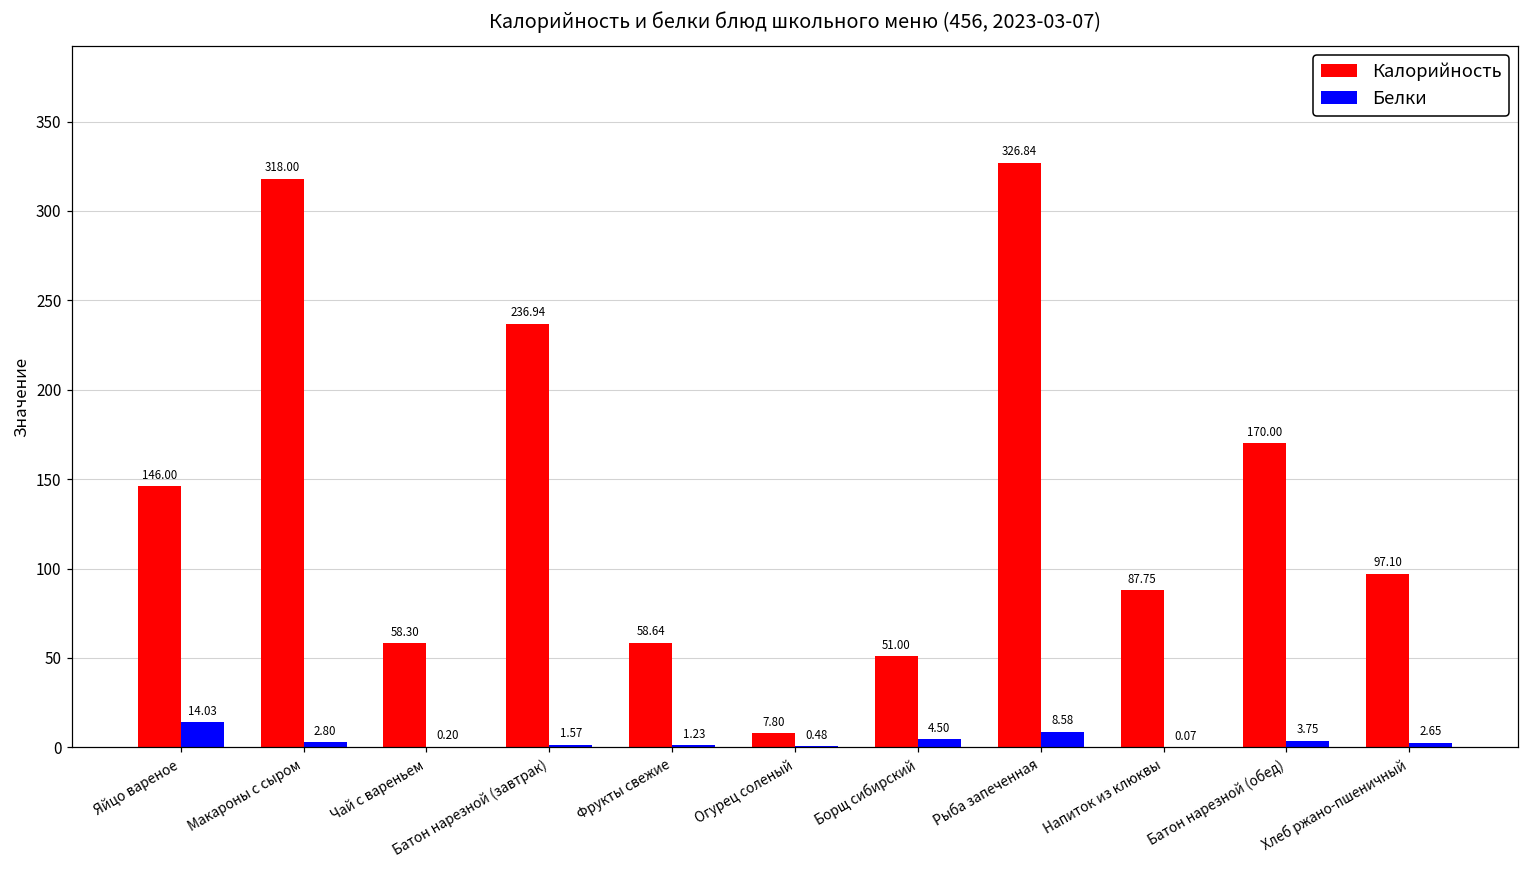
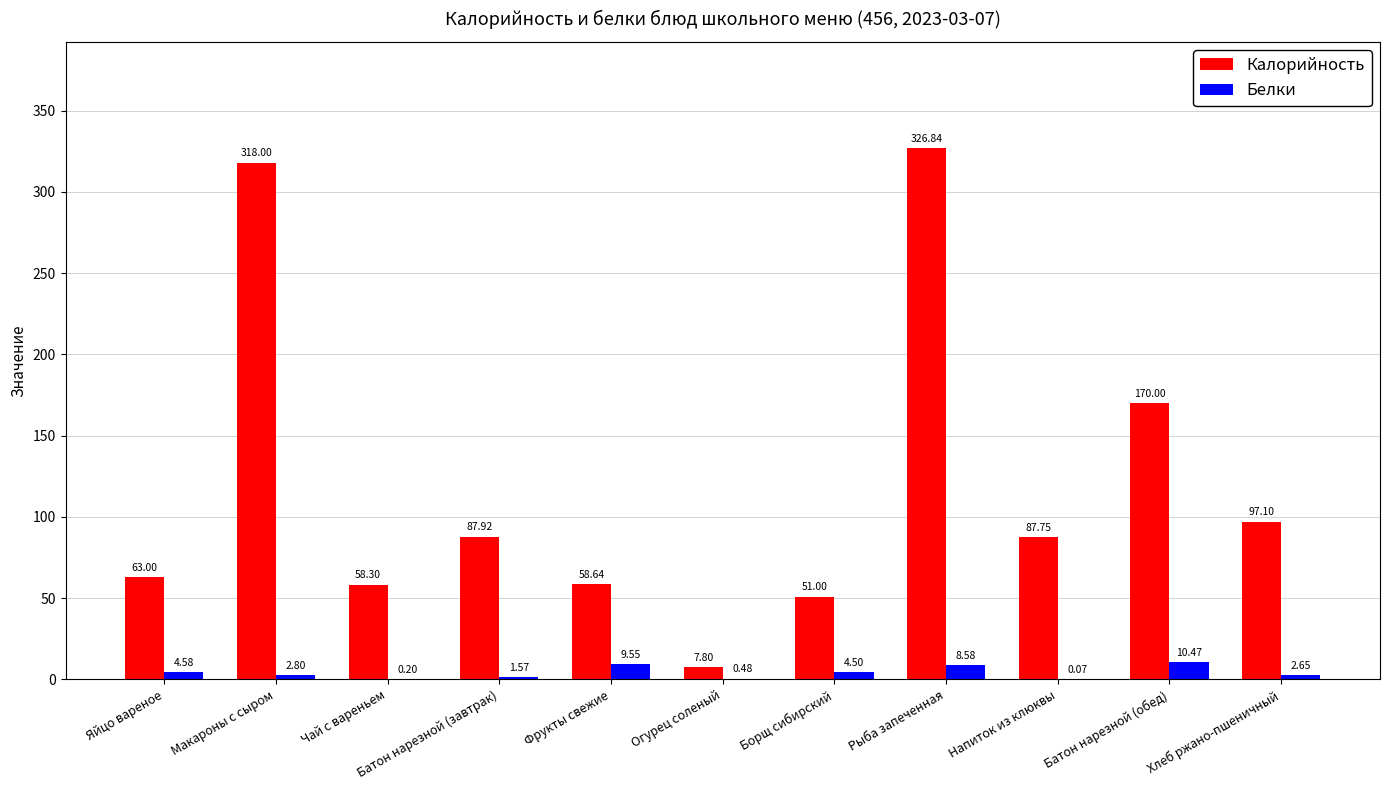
  {
    "Калорийность": {
-     "Яйцо вареное": 146.00,
+     "Яйцо вареное": 63.00,
      "Макароны с сыром": 318.00,
      "Чай с вареньем": 58.30,
-     "Батон нарезной (завтрак)": 236.94,
+     "Батон нарезной (завтрак)": 87.92,
      "Фрукты свежие": 58.64,
      "Огурец соленый": 7.80,
      "Борщ сибирский": 51.00,
      "Рыба запеченная": 326.84,
      "Напиток из клюквы": 87.75,
      "Батон нарезной (обед)": 170.00,
      "Хлеб ржано-пшеничный": 97.10
    },
    "Белки": {
-     "Яйцо вареное": 14.03,
+     "Яйцо вареное": 4.58,
      "Макароны с сыром": 2.80,
      "Чай с вареньем": 0.20,
      "Батон нарезной (завтрак)": 1.57,
-     "Фрукты свежие": 1.23,
+     "Фрукты свежие": 9.55,
      "Огурец соленый": 0.48,
      "Борщ сибирский": 4.50,
      "Рыба запеченная": 8.58,
      "Напиток из клюквы": 0.07,
-     "Батон нарезной (обед)": 3.75,
+     "Батон нарезной (обед)": 10.47,
      "Хлеб ржано-пшеничный": 2.65
    }
  }
